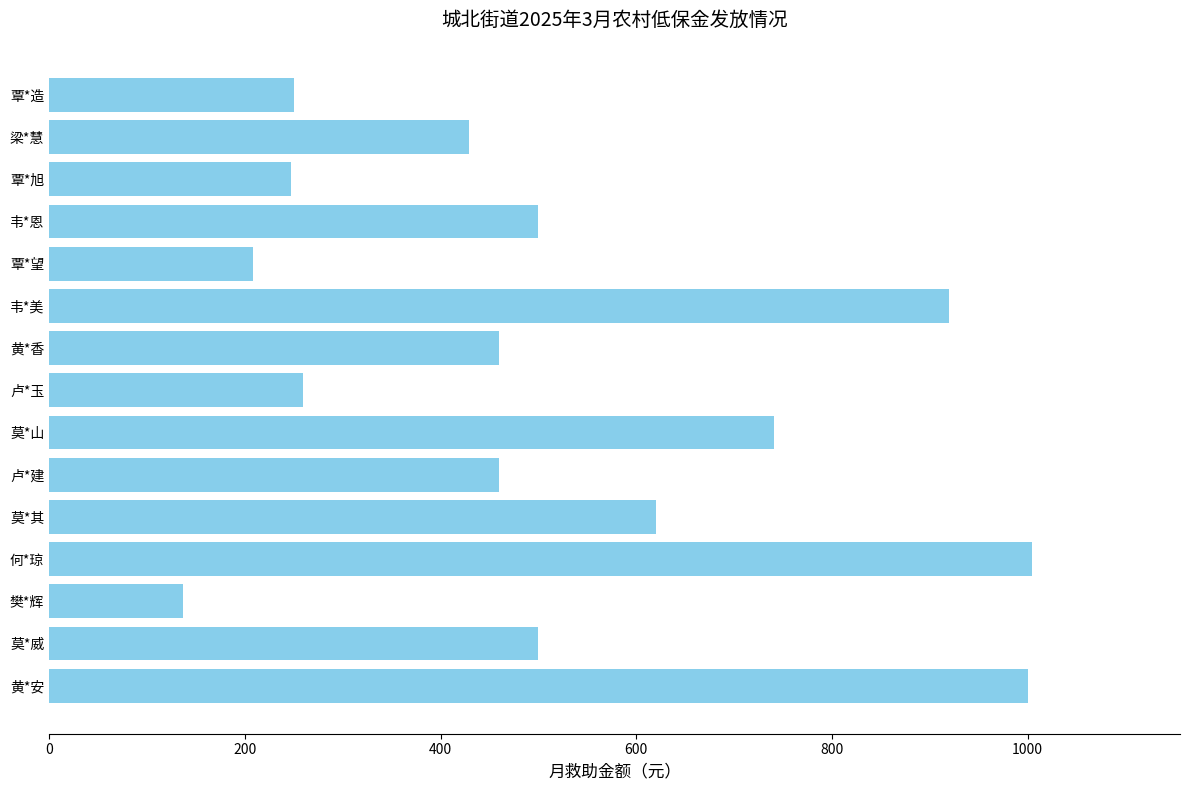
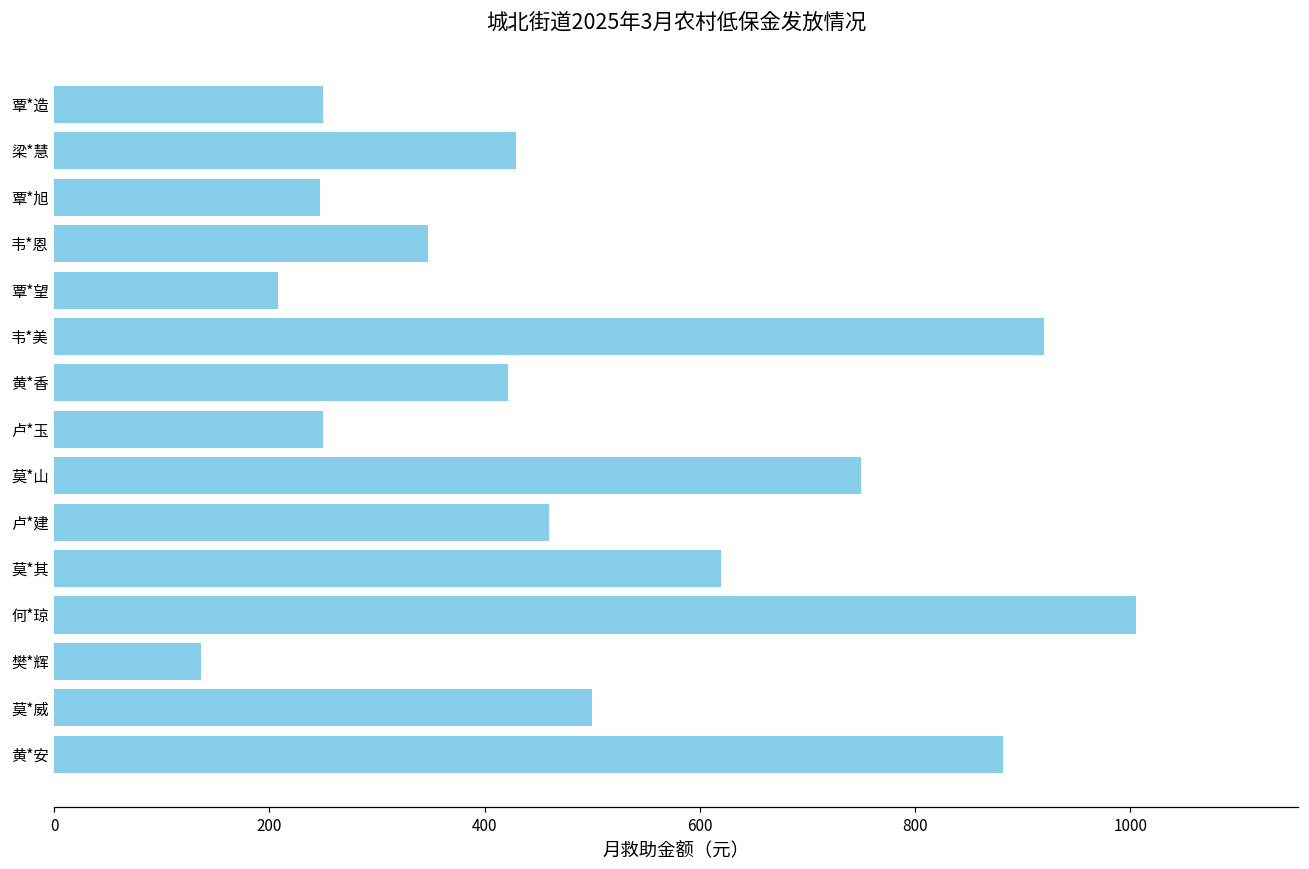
  {
    "覃*造": 250,
    "梁*慧": 430,
    "覃*旭": 250,
-   "韦*恩": 500,
+   "韦*恩": 350,
    "覃*望": 210,
    "韦*美": 920,
-   "黄*香": 460,
-   "卢*玉": 260,
-   "莫*山": 740,
+   "黄*香": 420,
+   "卢*玉": 250,
+   "莫*山": 750,
    "卢*建": 460,
    "莫*其": 620,
    "何*琼": 1010,
    "樊*辉": 140,
    "莫*威": 500,
-   "黄*安": 1000
+   "黄*安": 880
  }
